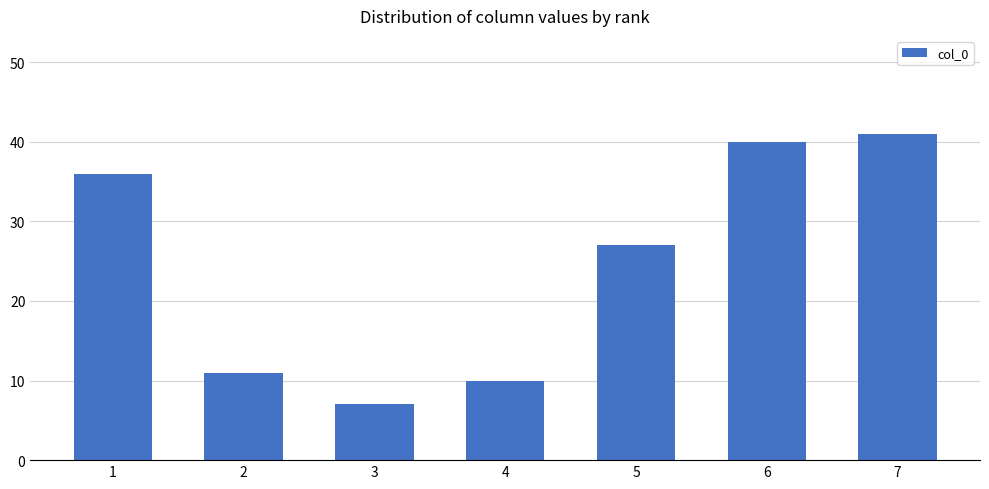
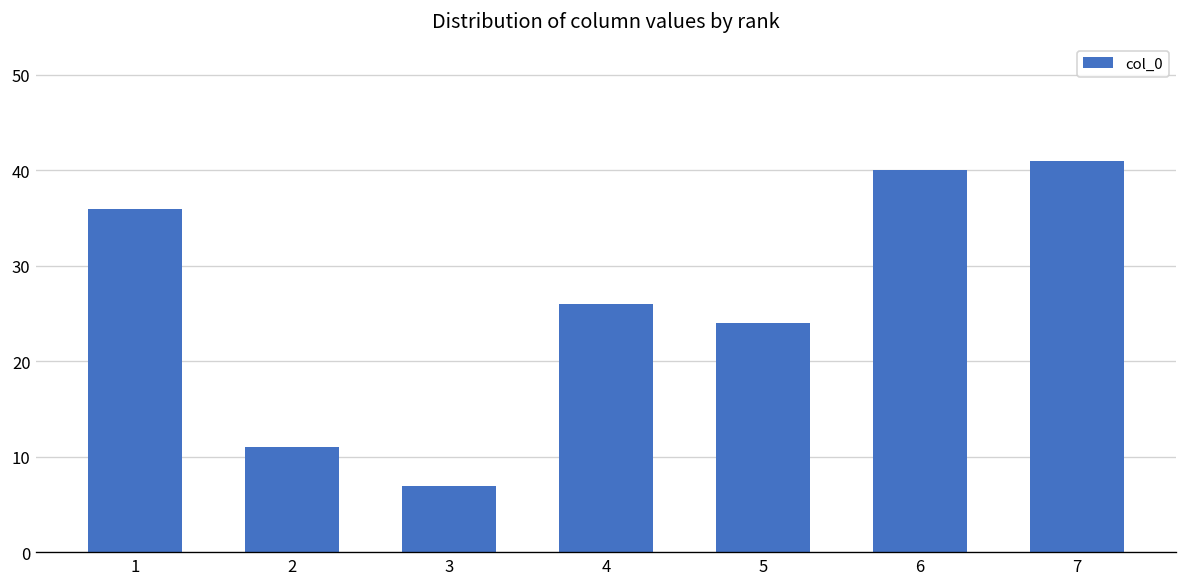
  {
    "1": 36,
    "2": 11,
    "3": 7,
-   "4": 10,
-   "5": 27,
+   "4": 26,
+   "5": 24,
    "6": 40,
    "7": 41
  }
